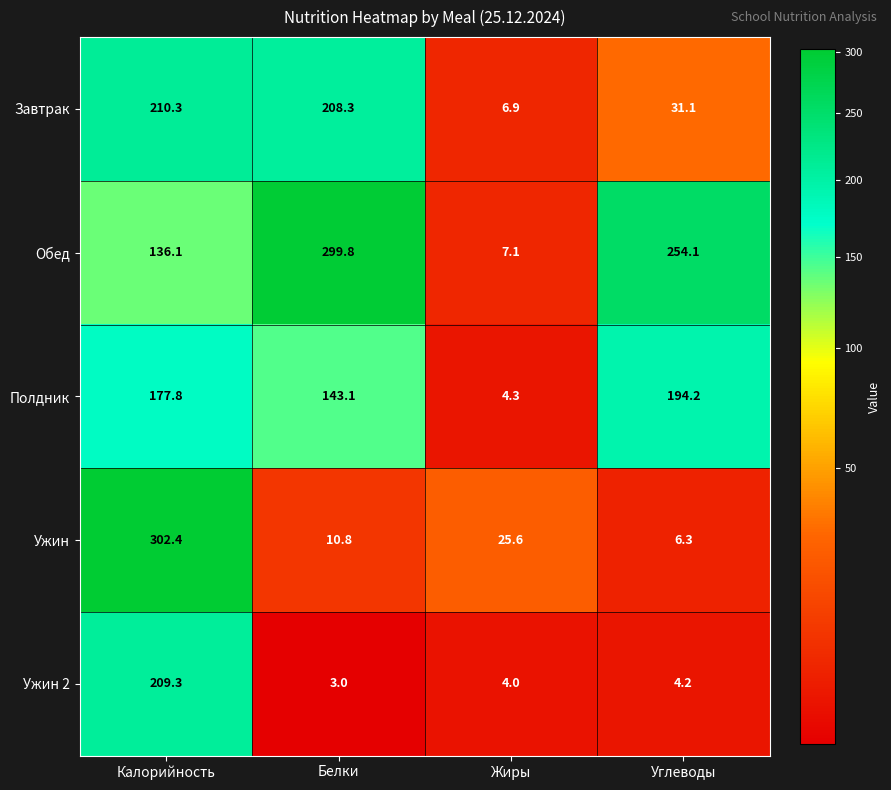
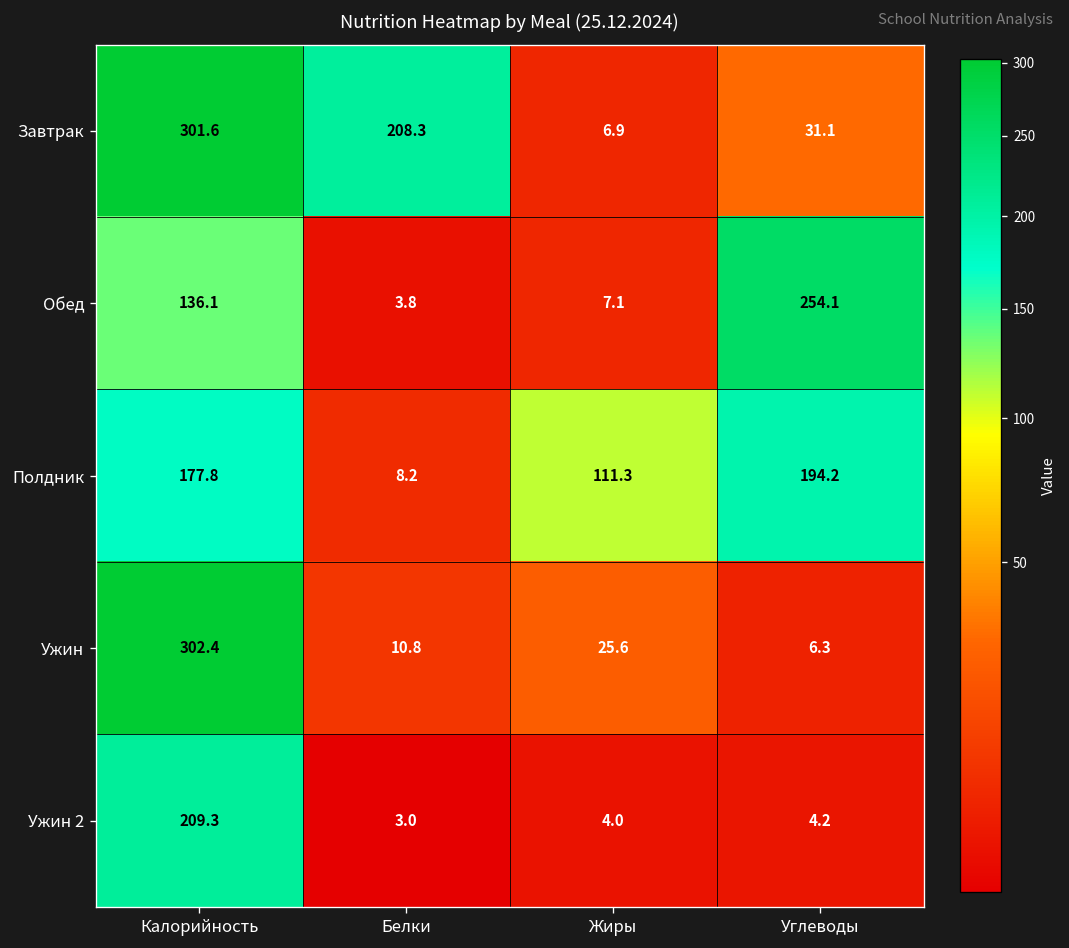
  {
    "Завтрак": {
-     "Калорийность": 210.3,
+     "Калорийность": 301.6,
      "Белки": 208.3,
      "Жиры": 6.9,
      "Углеводы": 31.1
    },
    "Обед": {
      "Калорийность": 136.1,
-     "Белки": 299.8,
+     "Белки": 3.8,
      "Жиры": 7.1,
      "Углеводы": 254.1
    },
    "Полдник": {
      "Калорийность": 177.8,
-     "Белки": 143.1,
-     "Жиры": 4.3,
+     "Белки": 8.2,
+     "Жиры": 111.3,
      "Углеводы": 194.2
    },
    "Ужин": {
      "Калорийность": 302.4,
      "Белки": 10.8,
      "Жиры": 25.6,
      "Углеводы": 6.3
    },
    "Ужин 2": {
      "Калорийность": 209.3,
      "Белки": 3.0,
      "Жиры": 4.0,
      "Углеводы": 4.2
    }
  }
